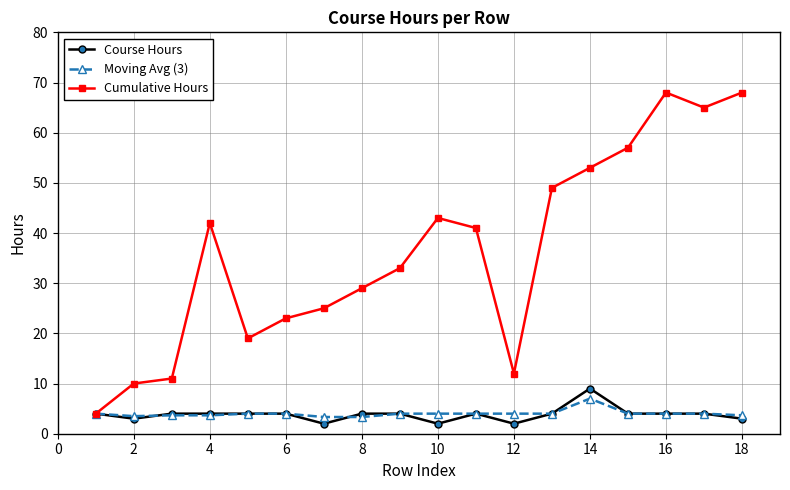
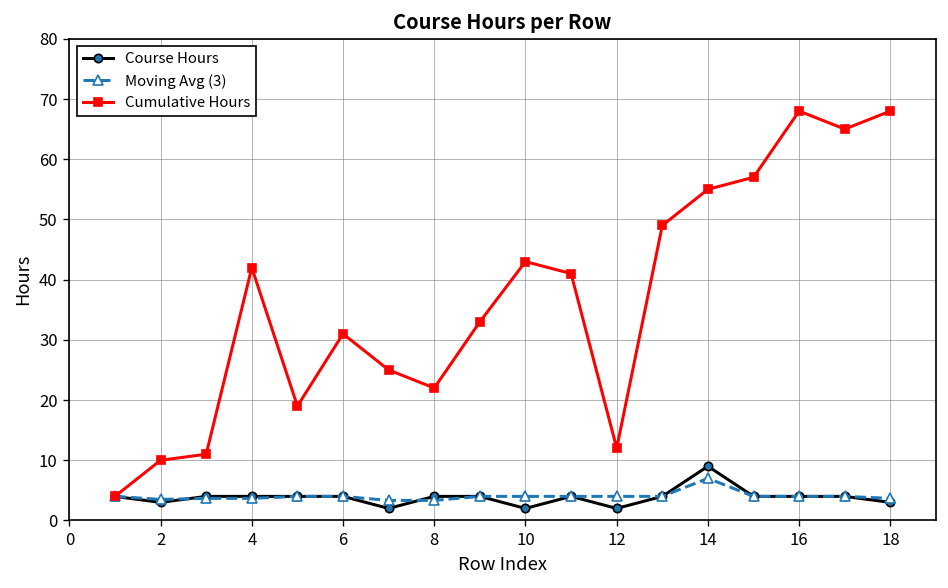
  {
    "Course Hours": {
      "8": 4,
      "10": 2,
      "12": 2,
      "14": 9,
      "18": 3
    },
    "Moving Avg (3)": {
      "8": 3,
      "10": 4,
      "12": 4,
      "14": 7,
      "18": 4
    },
    "Cumulative Hours": {
      "2": 10,
      "4": 42,
-     "6": 23,
-     "8": 29,
+     "6": 31,
+     "8": 22,
      "10": 43,
      "12": 12,
-     "14": 53,
+     "14": 55,
      "16": 68,
      "18": 68
    }
  }
